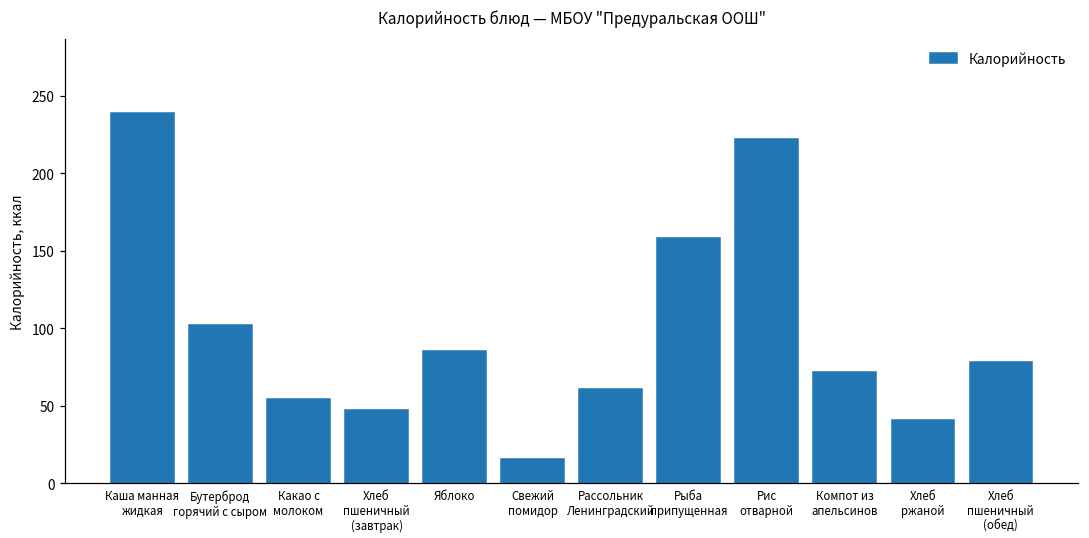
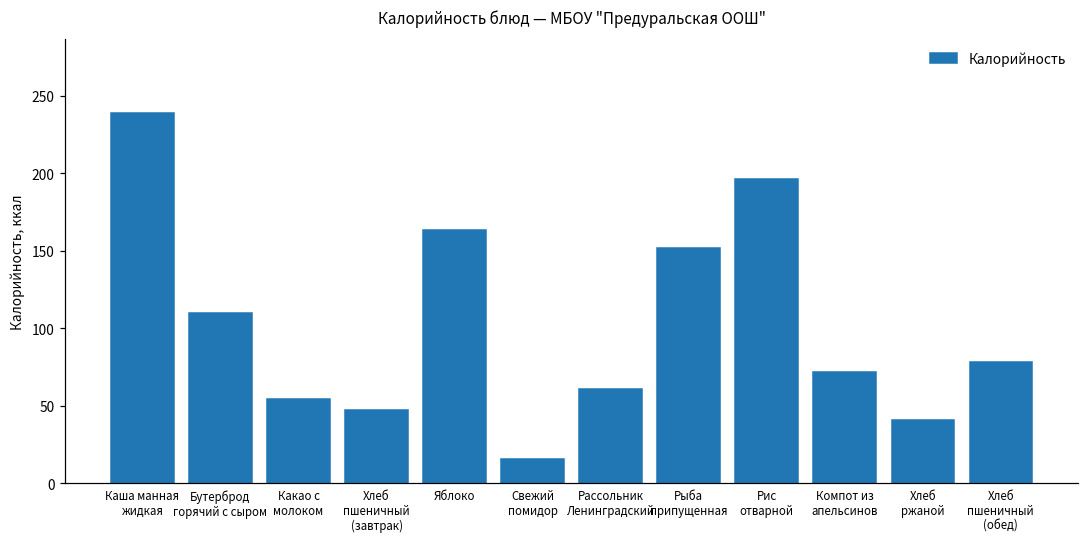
  {
    "Каша манная жидкая": 239,
-   "Бутерброд горячий с сыром": 102,
+   "Бутерброд горячий с сыром": 110,
    "Какао с молоком": 55,
    "Хлеб пшеничный (завтрак)": 47,
-   "Яблоко": 85,
+   "Яблоко": 164,
    "Свежий помидор": 16,
    "Рассольник Ленинградский": 61,
-   "Рыба припущенная": 158,
-   "Рис отварной": 222,
+   "Рыба припущенная": 152,
+   "Рис отварной": 196,
    "Компот из апельсинов": 72,
    "Хлеб ржаной": 41,
    "Хлеб пшеничный (обед)": 79
  }
